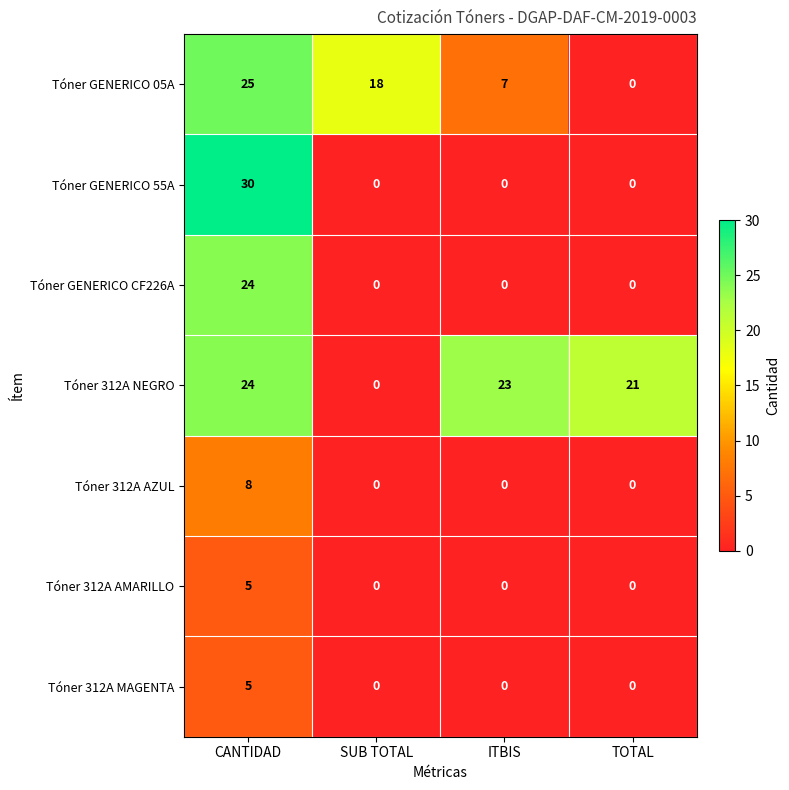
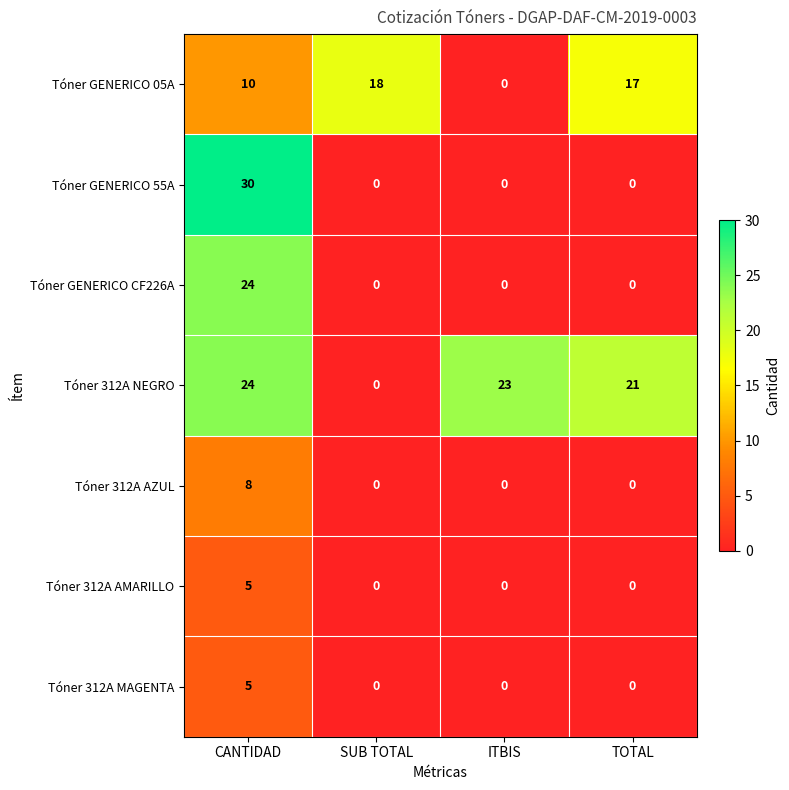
  {
    "Tóner GENERICO 05A": {
-     "CANTIDAD": 25,
+     "CANTIDAD": 10,
      "SUB TOTAL": 18,
-     "ITBIS": 7,
-     "TOTAL": 0
+     "ITBIS": 0,
+     "TOTAL": 17
    },
    "Tóner GENERICO 55A": {
      "CANTIDAD": 30,
      "SUB TOTAL": 0,
      "ITBIS": 0,
      "TOTAL": 0
    },
    "Tóner GENERICO CF226A": {
      "CANTIDAD": 24,
      "SUB TOTAL": 0,
      "ITBIS": 0,
      "TOTAL": 0
    },
    "Tóner 312A NEGRO": {
      "CANTIDAD": 24,
      "SUB TOTAL": 0,
      "ITBIS": 23,
      "TOTAL": 21
    },
    "Tóner 312A AZUL": {
      "CANTIDAD": 8,
      "SUB TOTAL": 0,
      "ITBIS": 0,
      "TOTAL": 0
    },
    "Tóner 312A AMARILLO": {
      "CANTIDAD": 5,
      "SUB TOTAL": 0,
      "ITBIS": 0,
      "TOTAL": 0
    },
    "Tóner 312A MAGENTA": {
      "CANTIDAD": 5,
      "SUB TOTAL": 0,
      "ITBIS": 0,
      "TOTAL": 0
    }
  }
